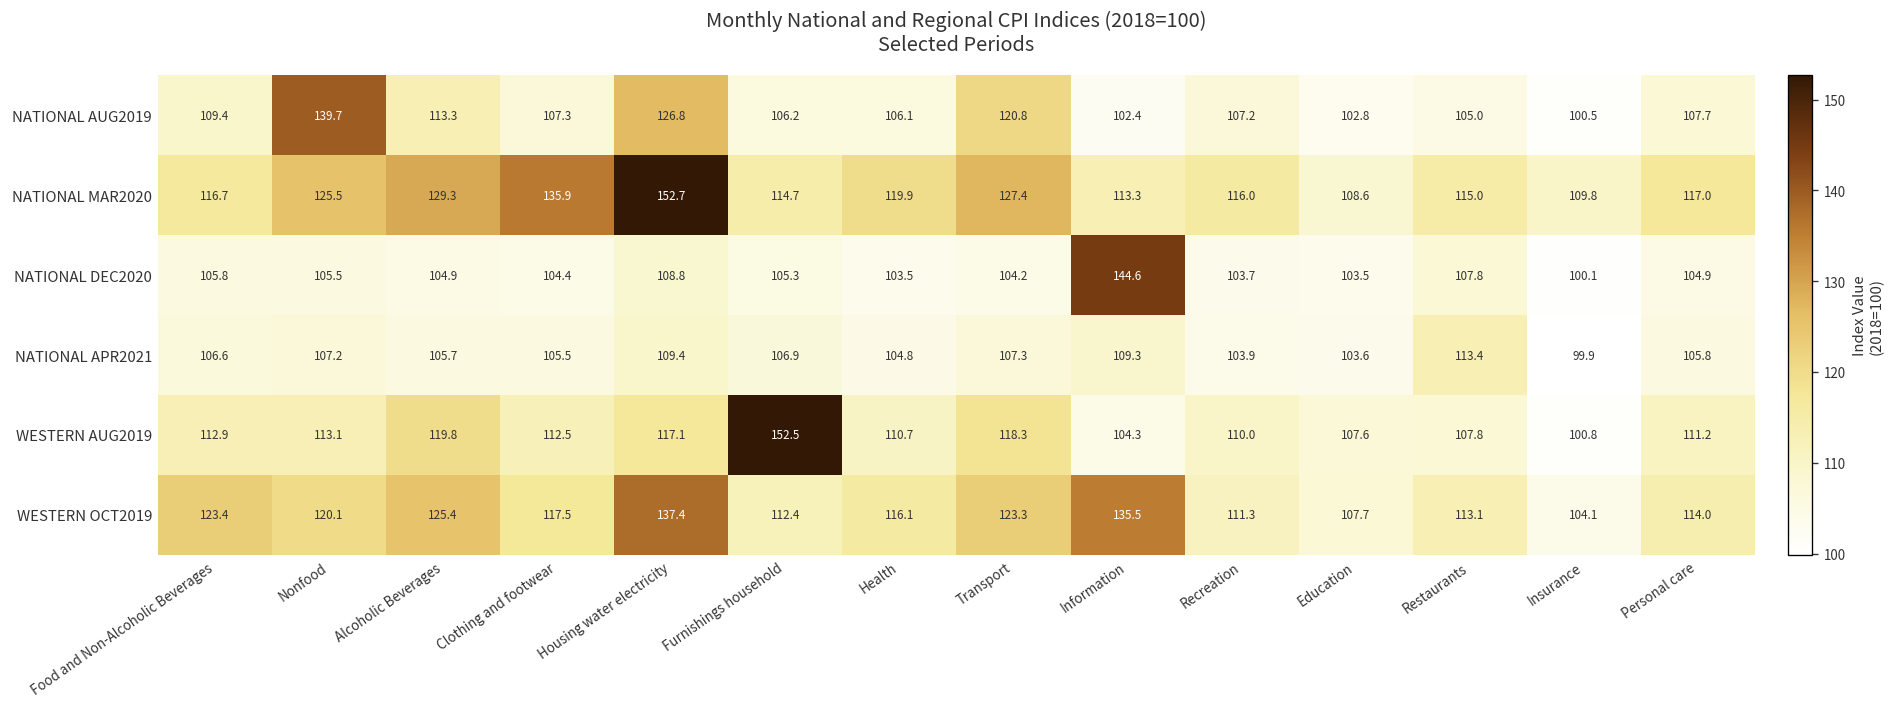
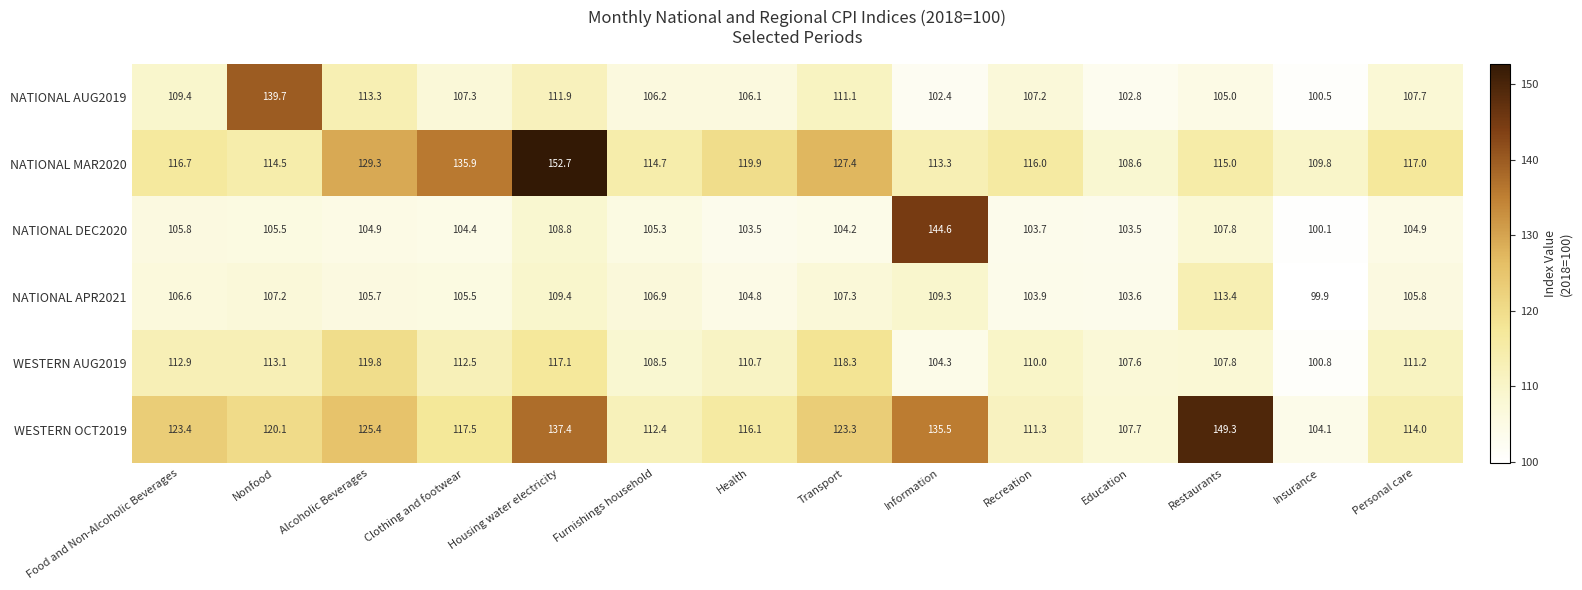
  {
    "NATIONAL AUG2019": {
      "Food and Non-Alcoholic Beverages": 109.4,
      "Nonfood": 139.7,
      "Alcoholic Beverages": 113.3,
      "Clothing and footwear": 107.3,
-     "Housing water electricity": 126.8,
+     "Housing water electricity": 111.9,
      "Furnishings household": 106.2,
      "Health": 106.1,
-     "Transport": 120.8,
+     "Transport": 111.1,
      "Information": 102.4,
      "Recreation": 107.2,
      "Education": 102.8,
      "Restaurants": 105.0,
      "Insurance": 100.5,
      "Personal care": 107.7
    },
    "NATIONAL MAR2020": {
      "Food and Non-Alcoholic Beverages": 116.7,
-     "Nonfood": 125.5,
+     "Nonfood": 114.5,
      "Alcoholic Beverages": 129.3,
      "Clothing and footwear": 135.9,
      "Housing water electricity": 152.7,
      "Furnishings household": 114.7,
      "Health": 119.9,
      "Transport": 127.4,
      "Information": 113.3,
      "Recreation": 116.0,
      "Education": 108.6,
      "Restaurants": 115.0,
      "Insurance": 109.8,
      "Personal care": 117.0
    },
    "NATIONAL DEC2020": {
      "Food and Non-Alcoholic Beverages": 105.8,
      "Nonfood": 105.5,
      "Alcoholic Beverages": 104.9,
      "Clothing and footwear": 104.4,
      "Housing water electricity": 108.8,
      "Furnishings household": 105.3,
      "Health": 103.5,
      "Transport": 104.2,
      "Information": 144.6,
      "Recreation": 103.7,
      "Education": 103.5,
      "Restaurants": 107.8,
      "Insurance": 100.1,
      "Personal care": 104.9
    },
    "NATIONAL APR2021": {
      "Food and Non-Alcoholic Beverages": 106.6,
      "Nonfood": 107.2,
      "Alcoholic Beverages": 105.7,
      "Clothing and footwear": 105.5,
      "Housing water electricity": 109.4,
      "Furnishings household": 106.9,
      "Health": 104.8,
      "Transport": 107.3,
      "Information": 109.3,
      "Recreation": 103.9,
      "Education": 103.6,
      "Restaurants": 113.4,
      "Insurance": 99.9,
      "Personal care": 105.8
    },
    "WESTERN AUG2019": {
      "Food and Non-Alcoholic Beverages": 112.9,
      "Nonfood": 113.1,
      "Alcoholic Beverages": 119.8,
      "Clothing and footwear": 112.5,
      "Housing water electricity": 117.1,
-     "Furnishings household": 152.5,
+     "Furnishings household": 108.5,
      "Health": 110.7,
      "Transport": 118.3,
      "Information": 104.3,
      "Recreation": 110.0,
      "Education": 107.6,
      "Restaurants": 107.8,
      "Insurance": 100.8,
      "Personal care": 111.2
    },
    "WESTERN OCT2019": {
      "Food and Non-Alcoholic Beverages": 123.4,
      "Nonfood": 120.1,
      "Alcoholic Beverages": 125.4,
      "Clothing and footwear": 117.5,
      "Housing water electricity": 137.4,
      "Furnishings household": 112.4,
      "Health": 116.1,
      "Transport": 123.3,
      "Information": 135.5,
      "Recreation": 111.3,
      "Education": 107.7,
-     "Restaurants": 113.1,
+     "Restaurants": 149.3,
      "Insurance": 104.1,
      "Personal care": 114.0
    }
  }
